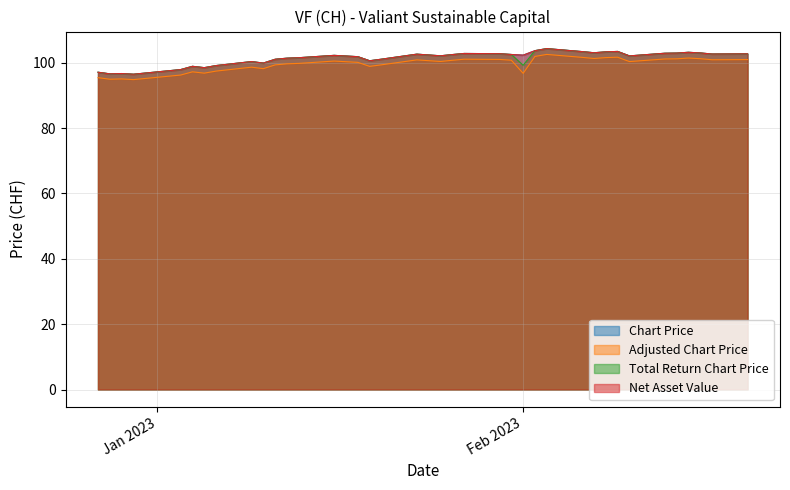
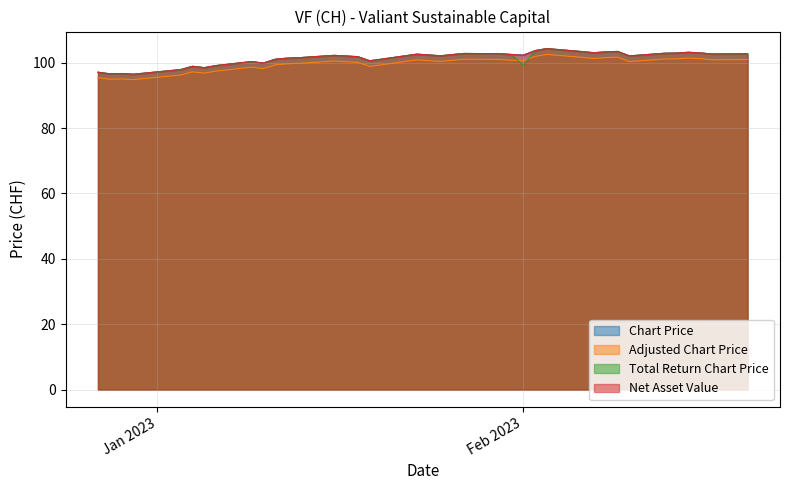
  {
    "Net Asset Value": {
      "Feb 2023": 102
    },
    "Adjusted Chart Price": {
-     "Feb 2023": 97
+     "Feb 2023": 101
    },
    "Total Return Chart Price": {
      "Feb 2023": 99
    }
  }
